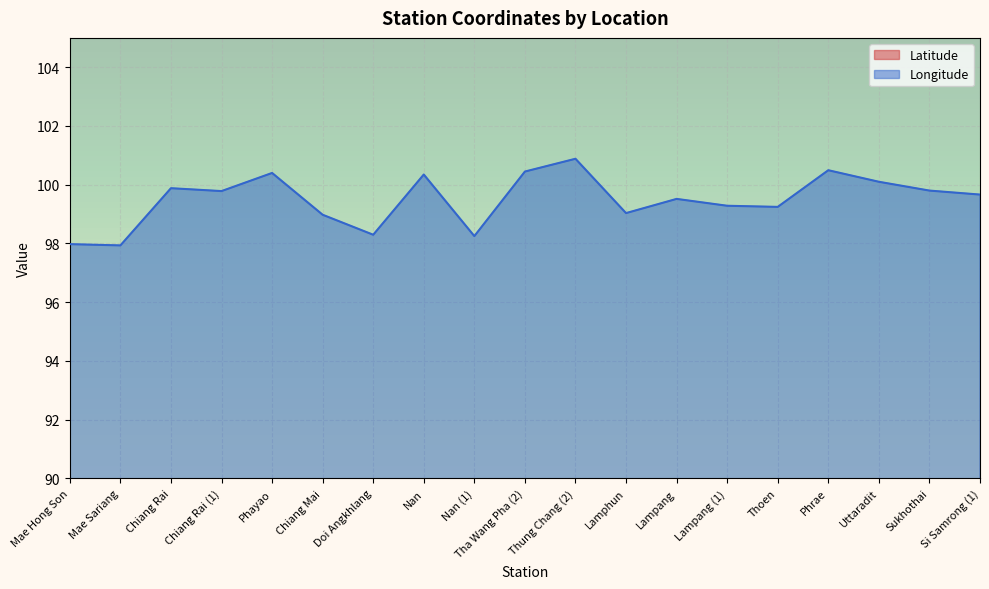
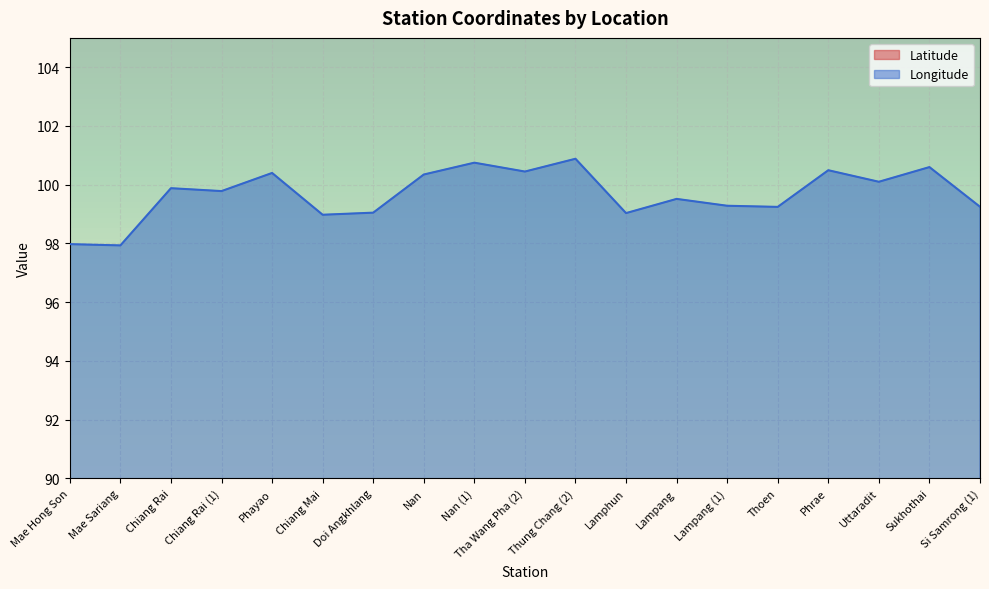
  {
    "Longitude": {
      "Mae Hong Son": 98.0,
      "Mae Sariang": 97.9,
      "Chiang Rai": 99.9,
      "Chiang Rai (1)": 99.8,
      "Phayao": 100.4,
      "Chiang Mai": 99.0,
-     "Doi Angkhlang": 98.3,
+     "Doi Angkhlang": 99.0,
      "Nan": 100.3,
-     "Nan (1)": 98.3,
+     "Nan (1)": 100.8,
      "Tha Wang Pha (2)": 100.4,
      "Thung Chang (2)": 100.9,
      "Lamphun": 99.0,
      "Lampang": 99.5,
      "Lampang (1)": 99.3,
      "Thoen": 99.2,
      "Phrae": 100.5,
      "Uttaradit": 100.1,
-     "Sukhothai": 99.8,
-     "Si Samrong (1)": 99.7
+     "Sukhothai": 100.6,
+     "Si Samrong (1)": 99.2
    }
  }
